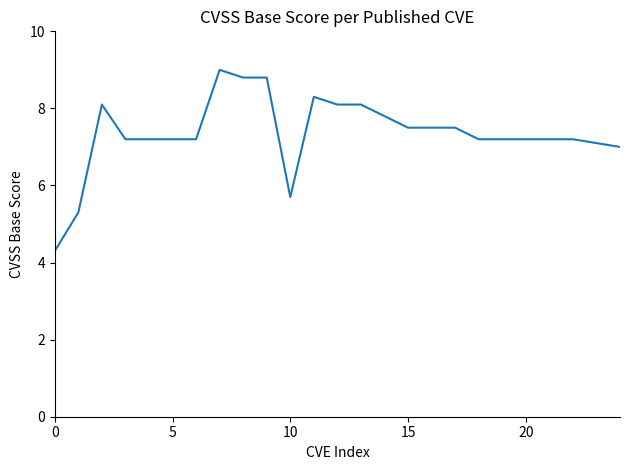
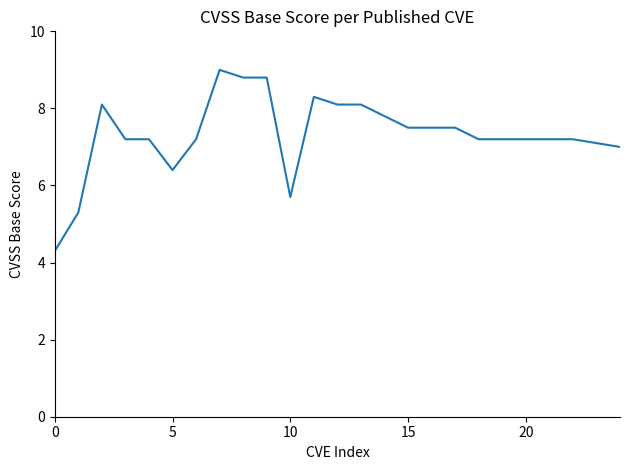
  {
    "0": 4.3,
-   "5": 7.2,
+   "5": 6.4,
    "10": 5.7,
    "15": 7.5,
    "20": 7.2
  }
